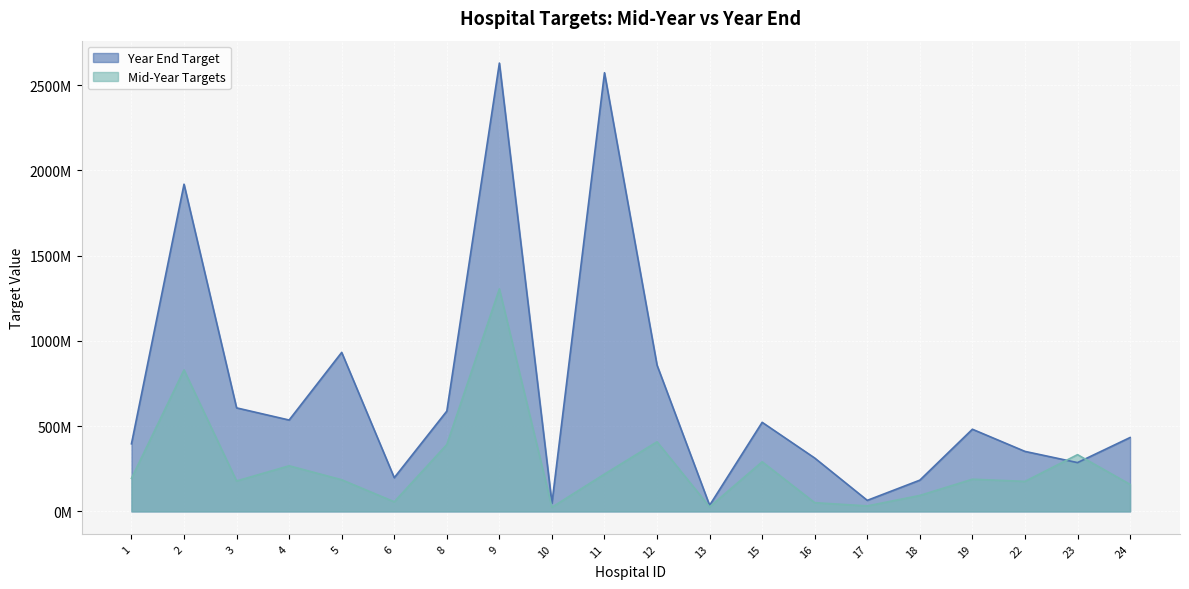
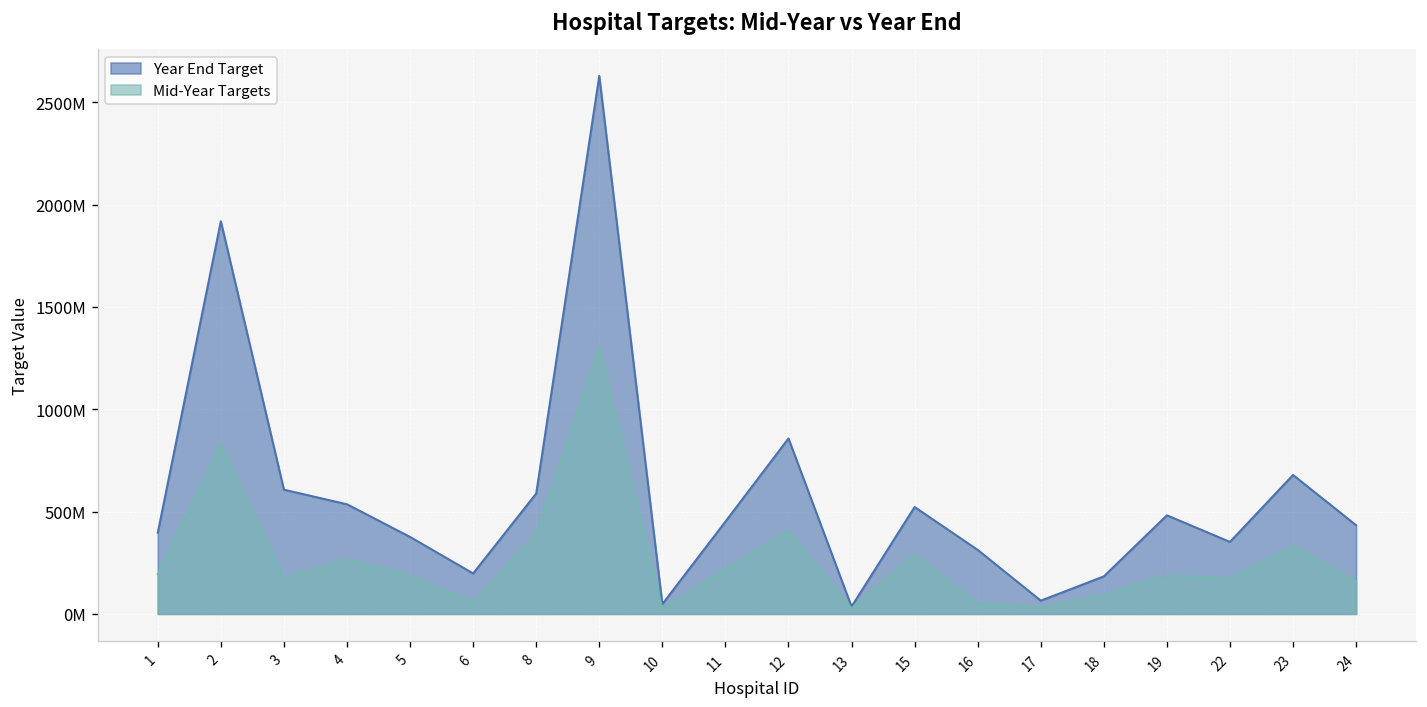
  {
    "Year End Target": {
      "1": 400000000,
      "2": 1920000000,
      "3": 610000000,
      "4": 540000000,
-     "5": 930000000,
+     "5": 380000000,
      "6": 200000000,
      "8": 590000000,
      "9": 2630000000,
      "10": 50000000,
-     "11": 2570000000,
+     "11": 450000000,
      "12": 860000000,
      "15": 520000000,
      "16": 310000000,
      "17": 60000000,
      "18": 180000000,
      "19": 480000000,
      "22": 350000000,
-     "23": 290000000,
+     "23": 680000000,
      "24": 430000000
    },
    "Mid-Year Targets": {
      "1": 190000000,
      "2": 830000000,
      "3": 180000000,
      "4": 270000000,
      "5": 190000000,
      "6": 60000000,
      "8": 390000000,
      "9": 1300000000,
      "10": 20000000,
      "11": 220000000,
      "12": 410000000,
      "15": 290000000,
      "16": 50000000,
      "17": 30000000,
      "18": 90000000,
      "19": 190000000,
      "22": 180000000,
      "23": 330000000,
      "24": 160000000
    }
  }
